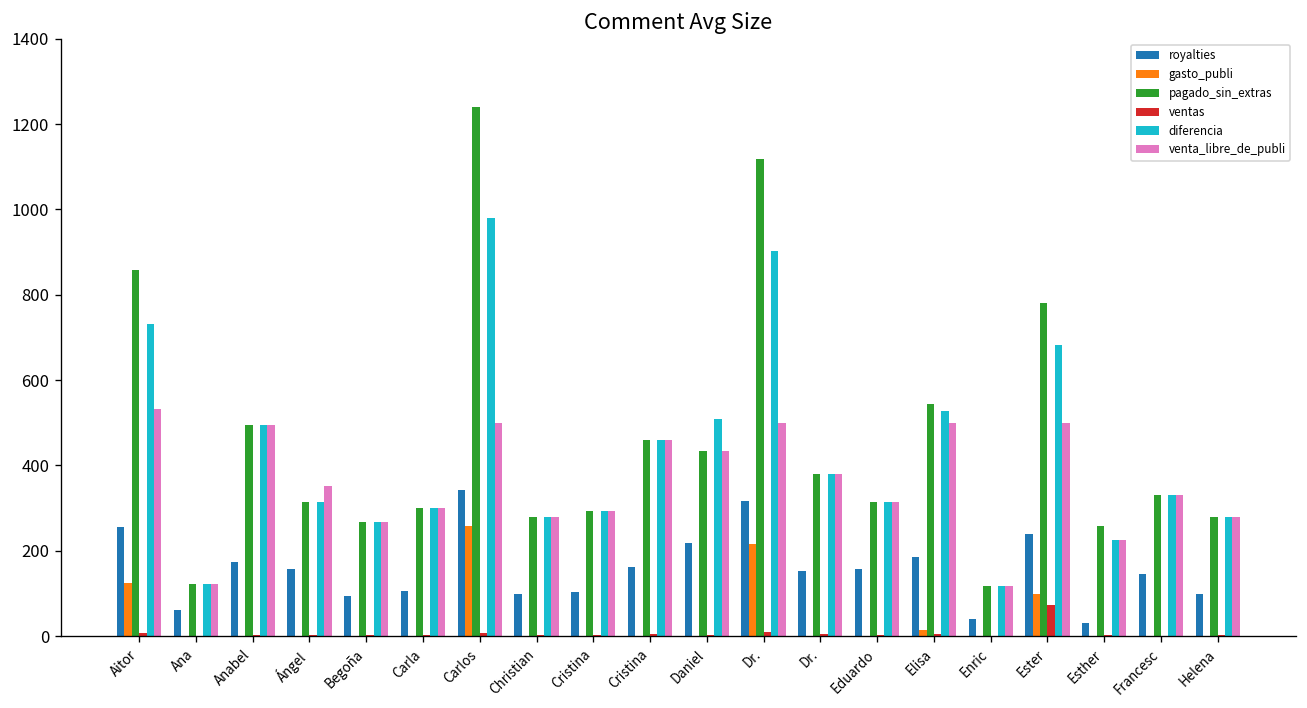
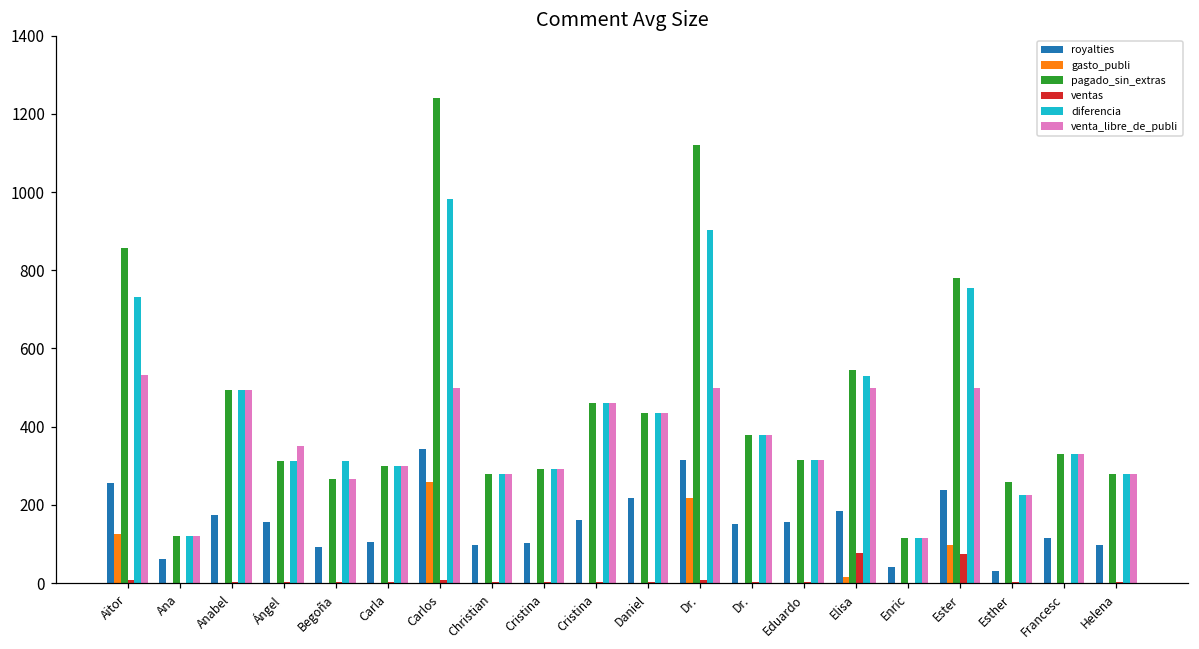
  {
    "royalties": {
      "Aitor": 260,
      "Ana": 60,
      "Anabel": 170,
      "Ángel": 160,
      "Begoña": 90,
      "Carla": 110,
      "Carlos": 340,
      "Christian": 100,
      "Daniel": 220,
      "Eduardo": 160,
      "Elisa": 190,
      "Enric": 40,
      "Ester": 240,
      "Esther": 30,
-     "Francesc": 150,
+     "Francesc": 120,
      "Helena": 100
    },
    "gasto_publi": {
      "Aitor": 130,
      "Ana": 0,
      "Anabel": 0,
      "Ángel": 0,
      "Begoña": 0,
      "Carla": 0,
      "Carlos": 260,
      "Christian": 0,
      "Daniel": 0,
      "Eduardo": 0,
      "Elisa": 20,
      "Enric": 0,
      "Ester": 100,
      "Esther": 0,
      "Francesc": 0,
      "Helena": 0
    },
    "pagado_sin_extras": {
      "Aitor": 860,
      "Ana": 120,
      "Anabel": 500,
      "Ángel": 310,
      "Begoña": 270,
      "Carla": 300,
      "Carlos": 1240,
      "Christian": 280,
      "Daniel": 440,
      "Eduardo": 320,
      "Elisa": 540,
      "Enric": 120,
      "Ester": 780,
      "Esther": 260,
      "Francesc": 330,
      "Helena": 280
    },
    "ventas": {
      "Carlos": 10,
-     "Elisa": 10,
+     "Elisa": 80,
      "Ester": 70
    },
    "diferencia": {
      "Aitor": 730,
      "Ana": 120,
      "Anabel": 500,
      "Ángel": 310,
-     "Begoña": 270,
+     "Begoña": 310,
      "Carla": 300,
      "Carlos": 980,
      "Christian": 280,
-     "Daniel": 510,
+     "Daniel": 440,
      "Eduardo": 320,
      "Elisa": 530,
      "Enric": 120,
-     "Ester": 680,
+     "Ester": 760,
      "Esther": 230,
      "Francesc": 330,
      "Helena": 280
    },
    "venta_libre_de_publi": {
      "Aitor": 530,
      "Ana": 120,
      "Anabel": 500,
      "Ángel": 350,
      "Begoña": 270,
      "Carla": 300,
      "Carlos": 500,
      "Christian": 280,
      "Daniel": 440,
      "Eduardo": 320,
      "Elisa": 500,
      "Enric": 120,
      "Ester": 500,
      "Esther": 230,
      "Francesc": 330,
      "Helena": 280
    }
  }
